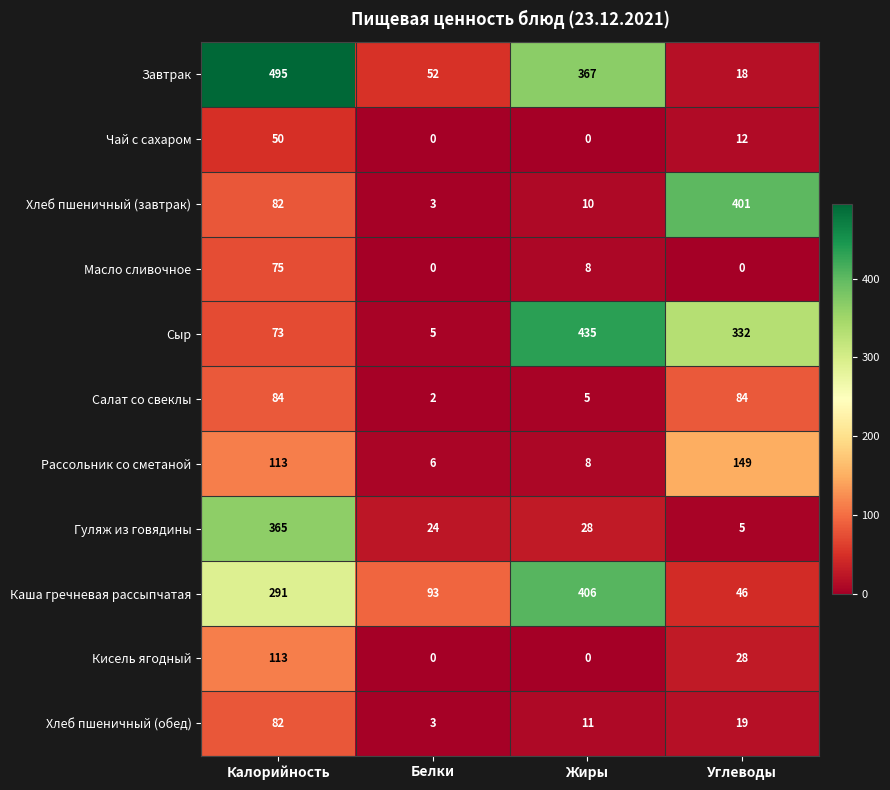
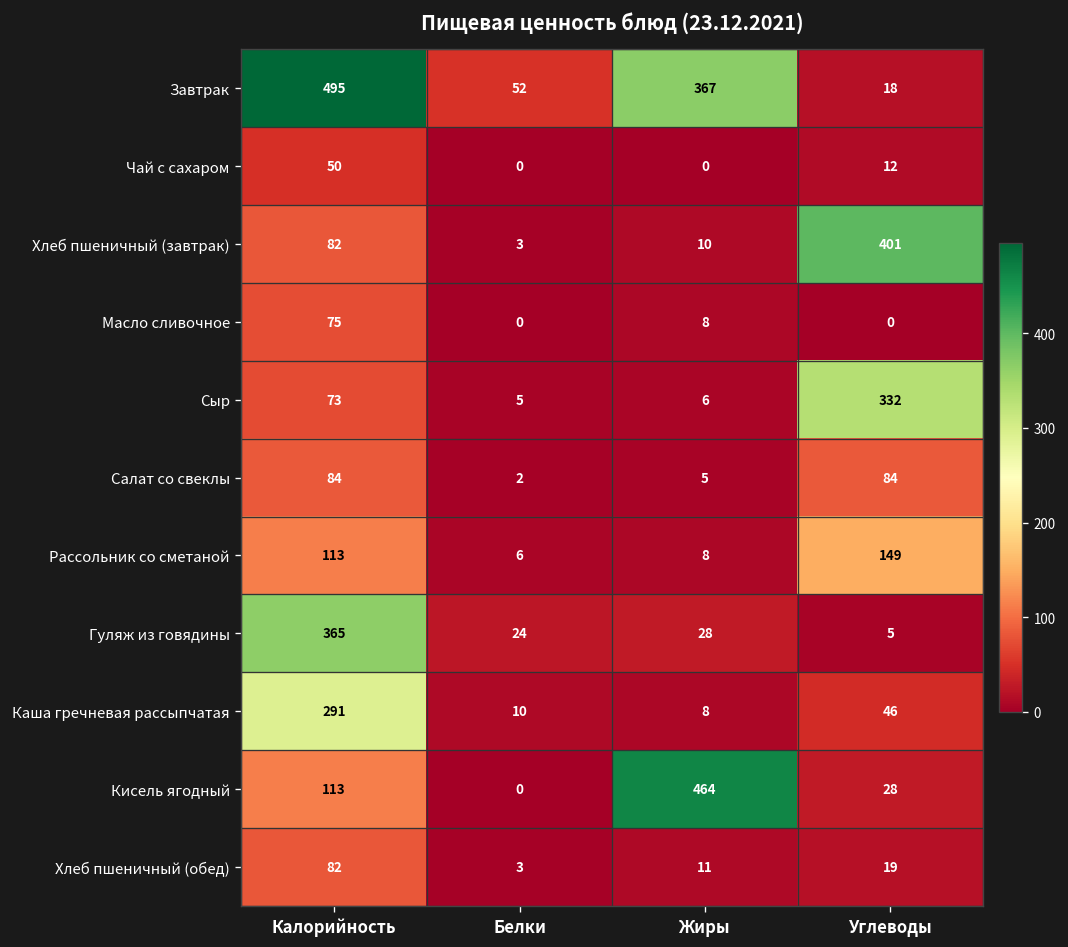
  {
    "Завтрак": {
      "Калорийность": 495,
      "Белки": 52,
      "Жиры": 367,
      "Углеводы": 18
    },
    "Чай с сахаром": {
      "Калорийность": 50,
      "Белки": 0,
      "Жиры": 0,
      "Углеводы": 12
    },
    "Хлеб пшеничный (завтрак)": {
      "Калорийность": 82,
      "Белки": 3,
      "Жиры": 10,
      "Углеводы": 401
    },
    "Масло сливочное": {
      "Калорийность": 75,
      "Белки": 0,
      "Жиры": 8,
      "Углеводы": 0
    },
    "Сыр": {
      "Калорийность": 73,
      "Белки": 5,
-     "Жиры": 435,
+     "Жиры": 6,
      "Углеводы": 332
    },
    "Салат со свеклы": {
      "Калорийность": 84,
      "Белки": 2,
      "Жиры": 5,
      "Углеводы": 84
    },
    "Рассольник со сметаной": {
      "Калорийность": 113,
      "Белки": 6,
      "Жиры": 8,
      "Углеводы": 149
    },
    "Гуляж из говядины": {
      "Калорийность": 365,
      "Белки": 24,
      "Жиры": 28,
      "Углеводы": 5
    },
    "Каша гречневая рассыпчатая": {
      "Калорийность": 291,
-     "Белки": 93,
-     "Жиры": 406,
+     "Белки": 10,
+     "Жиры": 8,
      "Углеводы": 46
    },
    "Кисель ягодный": {
      "Калорийность": 113,
      "Белки": 0,
-     "Жиры": 0,
+     "Жиры": 464,
      "Углеводы": 28
    },
    "Хлеб пшеничный (обед)": {
      "Калорийность": 82,
      "Белки": 3,
      "Жиры": 11,
      "Углеводы": 19
    }
  }
